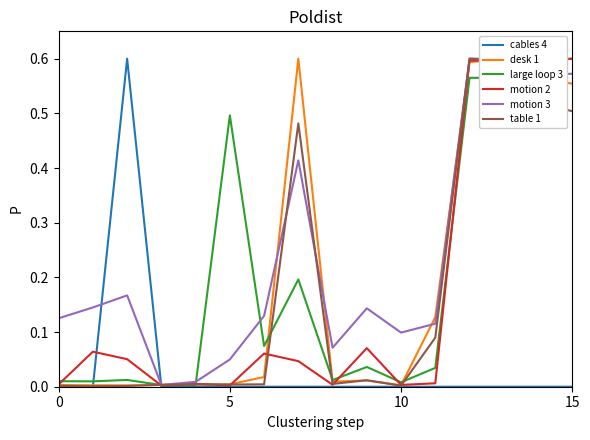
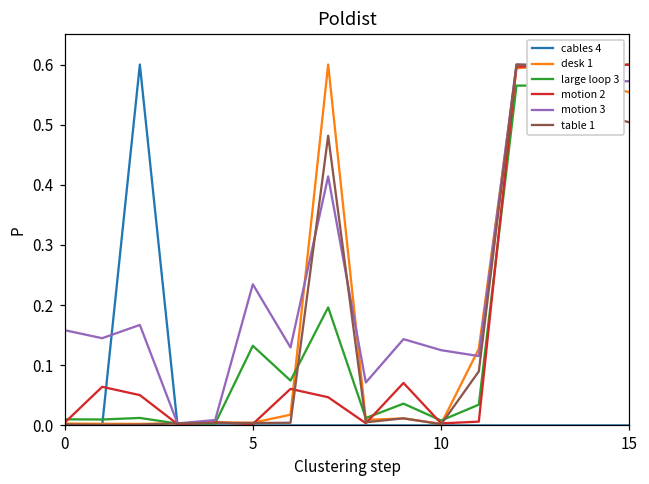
  {
    "cables 4": {
      "15": 0.00
    },
    "desk 1": {
      "15": 0.55
    },
    "large loop 3": {
      "0": 0.01,
-     "5": 0.50,
+     "5": 0.13,
      "10": 0.01
    },
    "motion 3": {
-     "0": 0.13,
-     "5": 0.05,
-     "10": 0.10,
+     "0": 0.16,
+     "5": 0.23,
+     "10": 0.13,
      "15": 0.57
    },
    "table 1": {
      "15": 0.50
    }
  }
